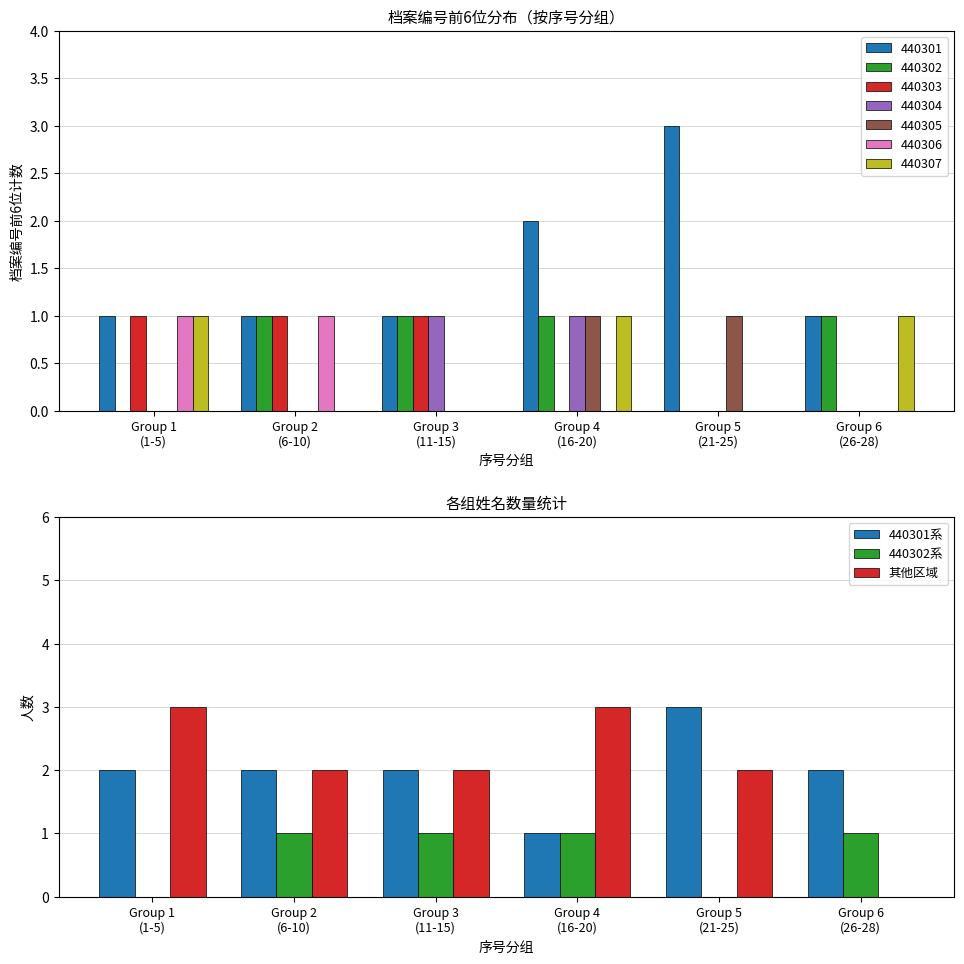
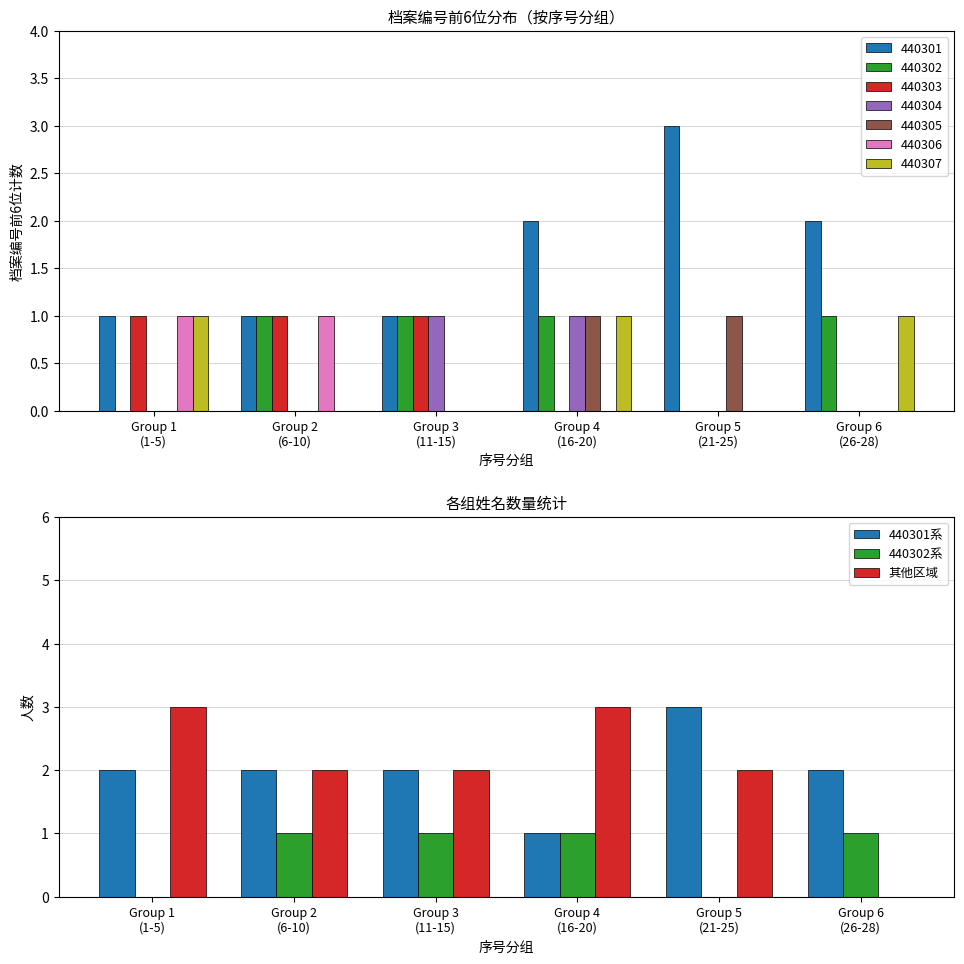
  {
    "档案编号前6位分布（按序号分组）": {
      "440301": {
        "Group 1 (1-5)": 1,
        "Group 2 (6-10)": 1,
        "Group 3 (11-15)": 1,
        "Group 4 (16-20)": 2,
        "Group 5 (21-25)": 3,
-       "Group 6 (26-28)": 1
+       "Group 6 (26-28)": 2
      },
      "440302": {
        "Group 1 (1-5)": 0,
        "Group 2 (6-10)": 1,
        "Group 3 (11-15)": 1,
        "Group 4 (16-20)": 1,
        "Group 5 (21-25)": 0,
        "Group 6 (26-28)": 1
      },
      "440303": {
        "Group 1 (1-5)": 1,
        "Group 2 (6-10)": 1,
        "Group 3 (11-15)": 1,
        "Group 4 (16-20)": 0,
        "Group 5 (21-25)": 0,
        "Group 6 (26-28)": 0
      },
      "440304": {
        "Group 1 (1-5)": 0,
        "Group 2 (6-10)": 0,
        "Group 3 (11-15)": 1,
        "Group 4 (16-20)": 1,
        "Group 5 (21-25)": 0,
        "Group 6 (26-28)": 0
      },
      "440305": {
        "Group 1 (1-5)": 0,
        "Group 2 (6-10)": 0,
        "Group 3 (11-15)": 0,
        "Group 4 (16-20)": 1,
        "Group 5 (21-25)": 1,
        "Group 6 (26-28)": 0
      },
      "440306": {
        "Group 1 (1-5)": 1,
        "Group 2 (6-10)": 1,
        "Group 3 (11-15)": 0,
        "Group 4 (16-20)": 0,
        "Group 5 (21-25)": 0,
        "Group 6 (26-28)": 0
      },
      "440307": {
        "Group 1 (1-5)": 1,
        "Group 2 (6-10)": 0,
        "Group 3 (11-15)": 0,
        "Group 4 (16-20)": 1,
        "Group 5 (21-25)": 0,
        "Group 6 (26-28)": 1
      }
    },
    "各组姓名数量统计": {
      "440301系": {
        "Group 1 (1-5)": 2.0,
        "Group 2 (6-10)": 2.0,
        "Group 3 (11-15)": 2.0,
        "Group 4 (16-20)": 1.0,
        "Group 5 (21-25)": 3.0,
        "Group 6 (26-28)": 2.0
      },
      "440302系": {
        "Group 1 (1-5)": 0.0,
        "Group 2 (6-10)": 1.0,
        "Group 3 (11-15)": 1.0,
        "Group 4 (16-20)": 1.0,
        "Group 5 (21-25)": 0.0,
        "Group 6 (26-28)": 1.0
      },
      "其他区域": {
        "Group 1 (1-5)": 3.0,
        "Group 2 (6-10)": 2.0,
        "Group 3 (11-15)": 2.0,
        "Group 4 (16-20)": 3.0,
        "Group 5 (21-25)": 2.0,
        "Group 6 (26-28)": 0.0
      }
    }
  }
